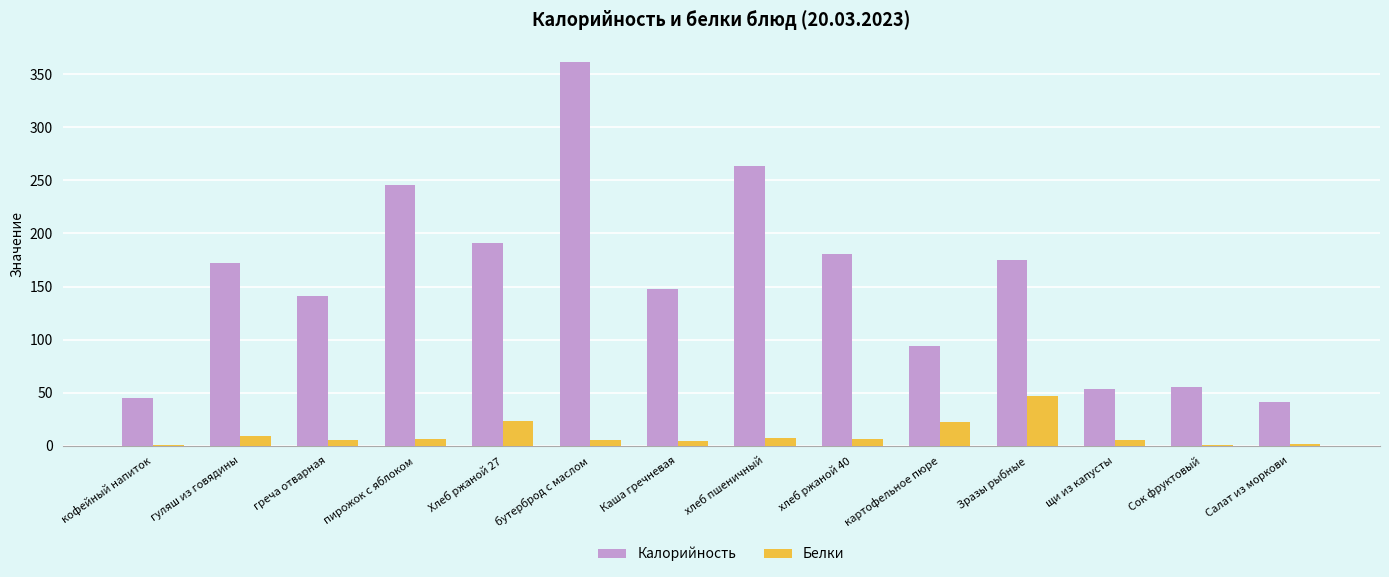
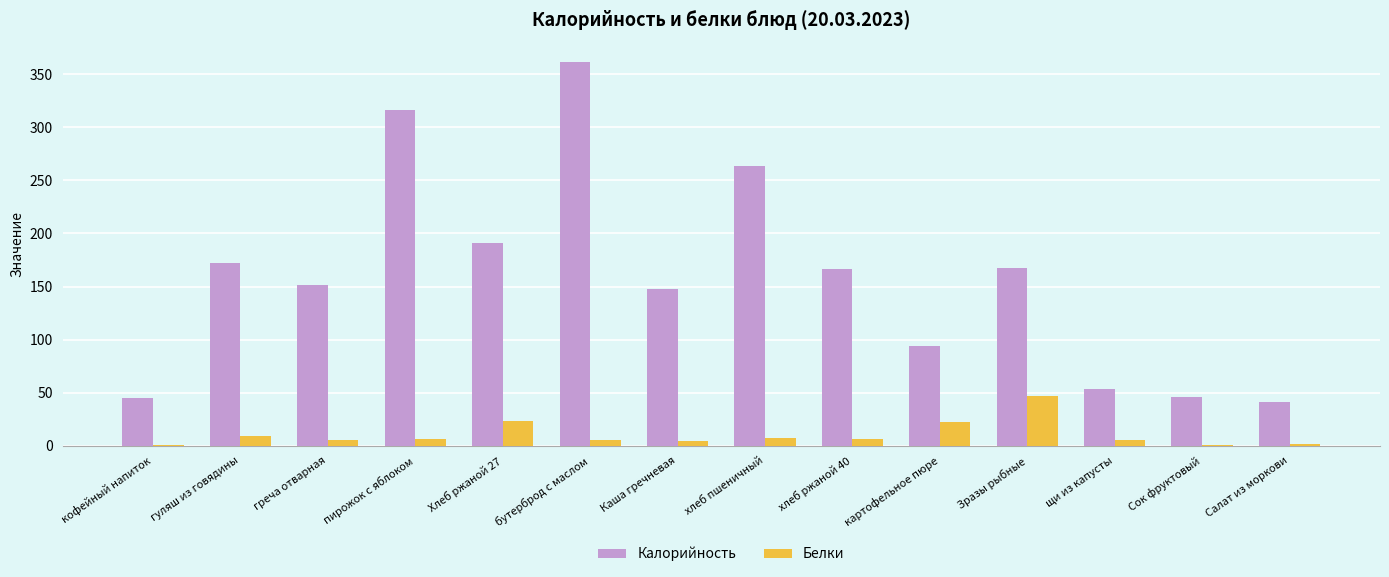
  {
    "Калорийность": {
      "кофейный напиток": 45,
      "гуляш из говядины": 172,
-     "греча отварная": 141,
-     "пирожок с яблоком": 246,
+     "греча отварная": 151,
+     "пирожок с яблоком": 316,
      "Хлеб ржаной 27": 191,
      "бутерброд с маслом": 362,
      "Каша гречневая": 148,
      "хлеб пшеничный": 264,
-     "хлеб ржаной 40": 181,
+     "хлеб ржаной 40": 167,
      "картофельное пюре": 94,
-     "Зразы рыбные": 175,
+     "Зразы рыбные": 167,
      "щи из капусты": 53,
-     "Сок фруктовый": 55,
+     "Сок фруктовый": 46,
      "Салат из моркови": 41
    },
    "Белки": {
      "гуляш из говядины": 10,
      "греча отварная": 5,
      "пирожок с яблоком": 6,
      "Хлеб ржаной 27": 23,
      "бутерброд с маслом": 6,
      "Каша гречневая": 5,
      "хлеб пшеничный": 8,
      "хлеб ржаной 40": 7,
      "картофельное пюре": 22,
      "Зразы рыбные": 47,
      "щи из капусты": 5
    }
  }
